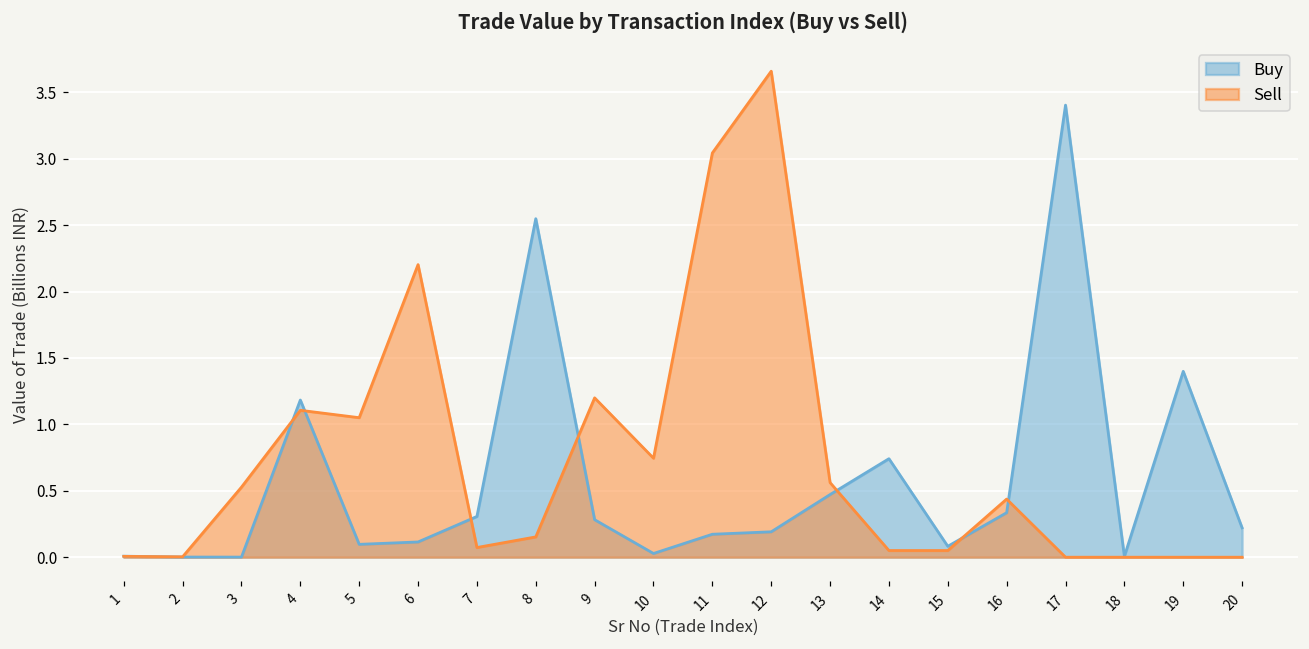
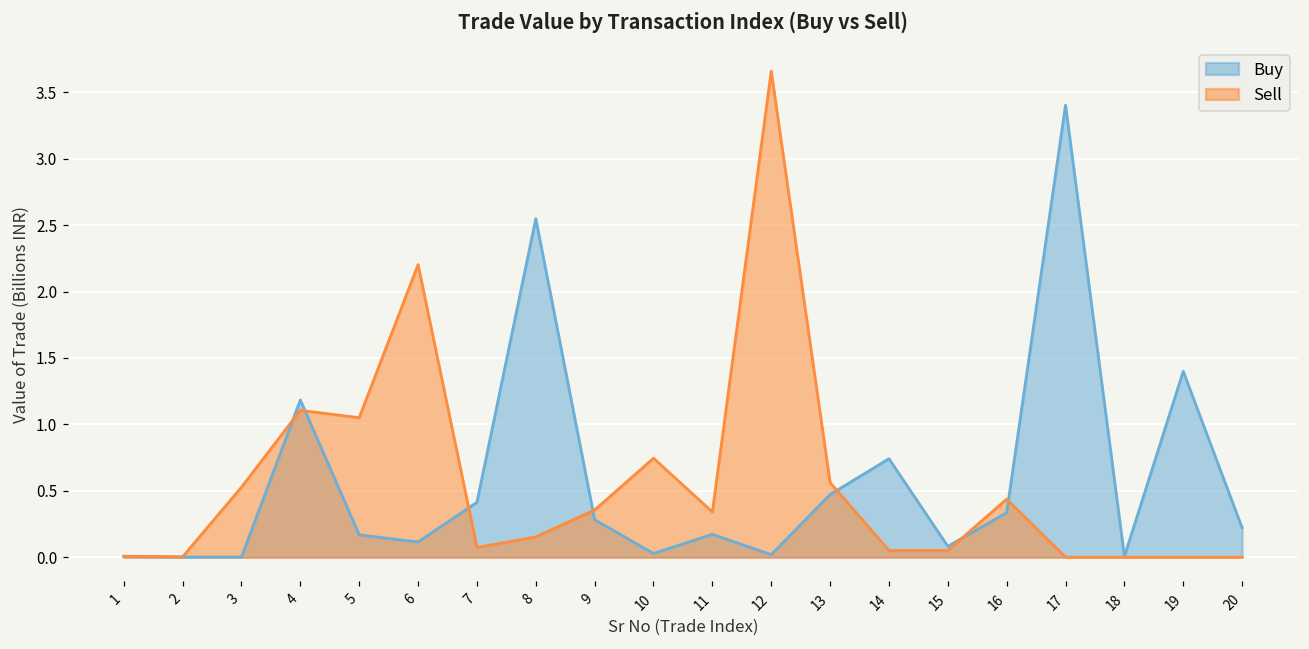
  {
    "Buy": {
      "3": 0.00,
      "4": 1.18,
-     "5": 0.10,
+     "5": 0.17,
      "6": 0.11,
-     "7": 0.31,
+     "7": 0.41,
      "8": 2.55,
      "9": 0.28,
      "10": 0.03,
      "11": 0.17,
-     "12": 0.19,
+     "12": 0.02,
      "13": 0.47,
      "14": 0.74,
      "15": 0.08,
      "16": 0.34,
      "17": 3.40,
      "19": 1.40,
      "20": 0.22
    },
    "Sell": {
      "3": 0.53,
      "4": 1.11,
      "5": 1.05,
      "6": 2.20,
      "7": 0.07,
      "8": 0.15,
-     "9": 1.20,
+     "9": 0.36,
      "10": 0.75,
-     "11": 3.04,
+     "11": 0.34,
      "12": 3.66,
      "13": 0.56,
      "14": 0.05,
      "15": 0.05,
      "16": 0.44,
      "17": 0.00,
      "19": 0.00,
      "20": 0.00
    }
  }
